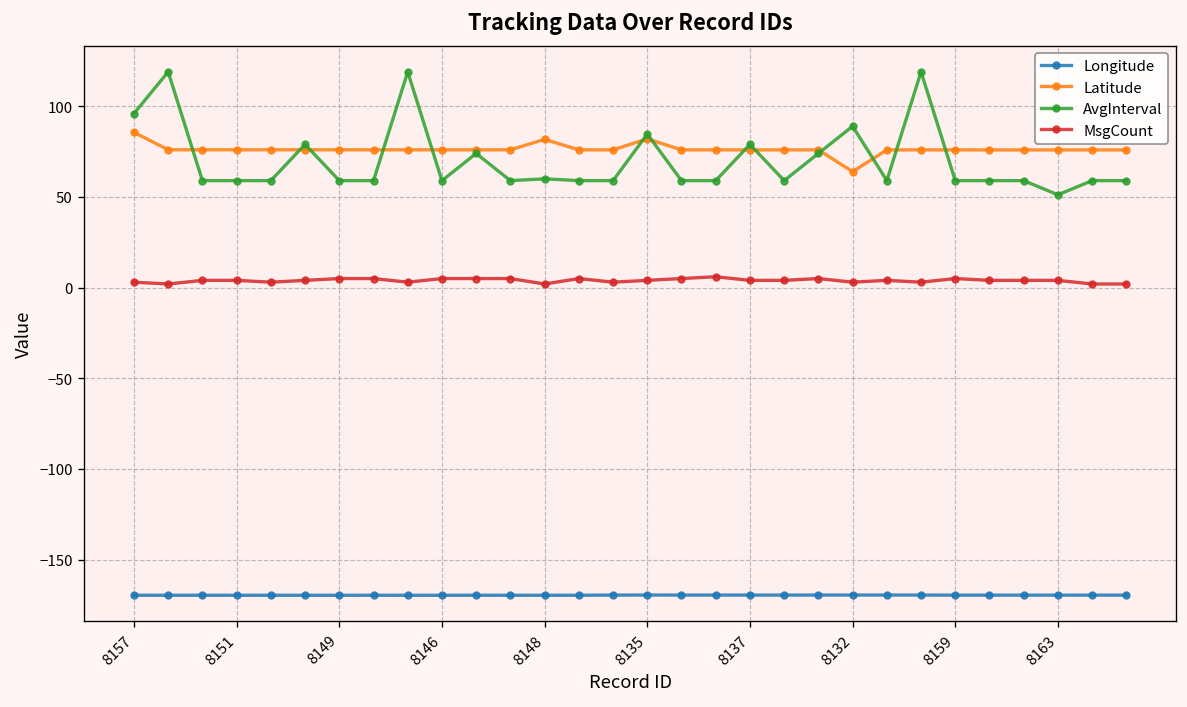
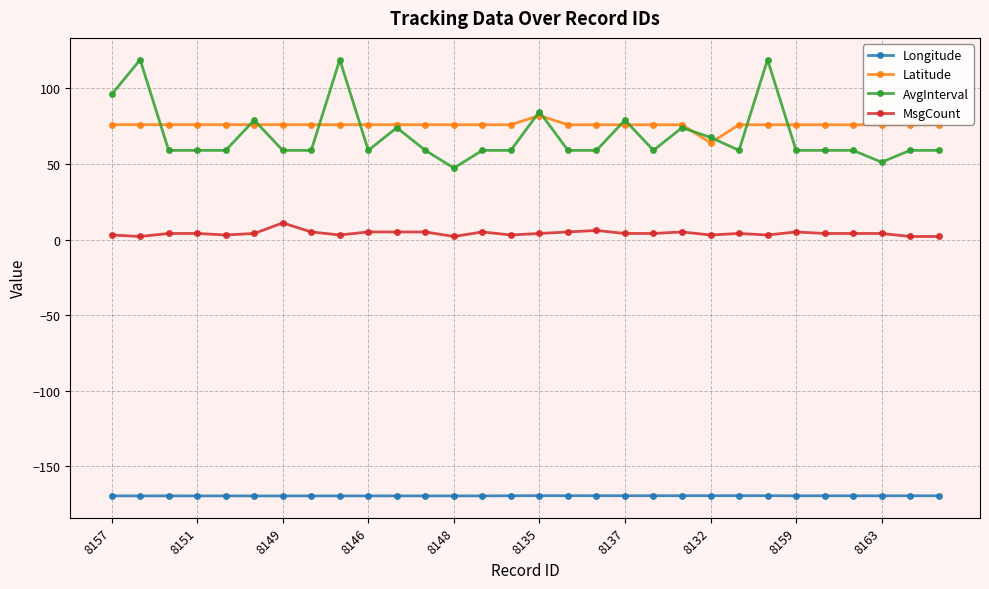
  {
    "Longitude": {
      "8157": -170,
      "8151": -170,
      "8149": -170,
      "8146": -170,
      "8148": -170,
      "8135": -170,
      "8137": -170,
      "8132": -170,
      "8159": -170,
      "8163": -170
    },
    "Latitude": {
-     "8157": 86,
+     "8157": 76,
      "8151": 76,
      "8149": 76,
      "8146": 76,
-     "8148": 82,
+     "8148": 76,
      "8135": 82,
      "8137": 76,
      "8132": 64,
      "8159": 76
    },
    "AvgInterval": {
      "8157": 96,
      "8151": 59,
      "8149": 59,
      "8146": 59,
-     "8148": 60,
+     "8148": 47,
      "8135": 85,
      "8137": 79,
-     "8132": 89,
+     "8132": 68,
      "8159": 59,
      "8163": 51
    },
    "MsgCount": {
      "8157": 3,
      "8151": 4,
-     "8149": 5,
+     "8149": 11,
      "8146": 5,
      "8148": 2,
      "8135": 4,
      "8137": 4,
      "8132": 3,
      "8159": 5,
      "8163": 4
    }
  }
